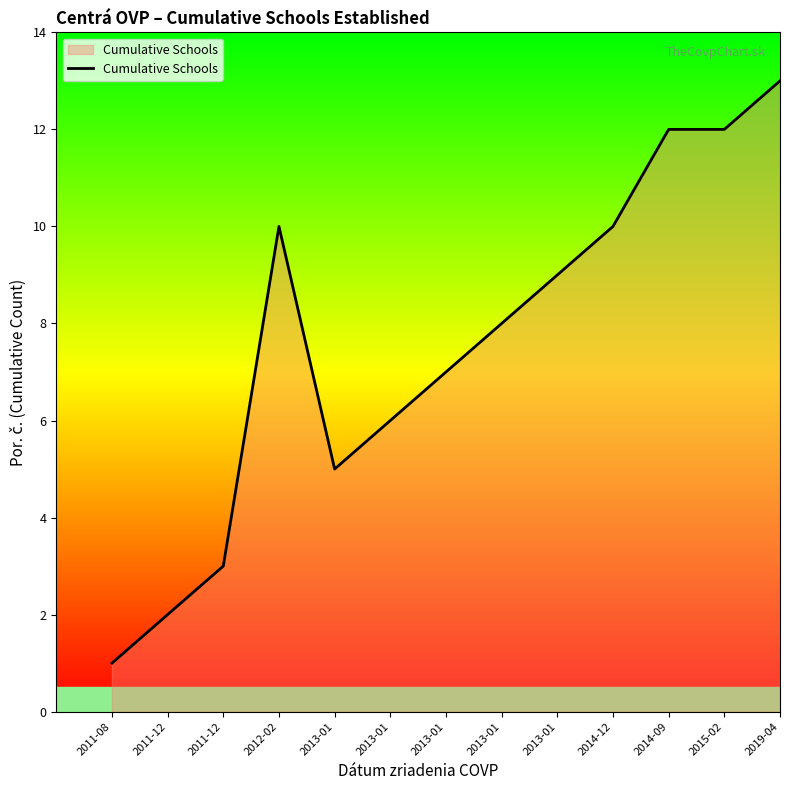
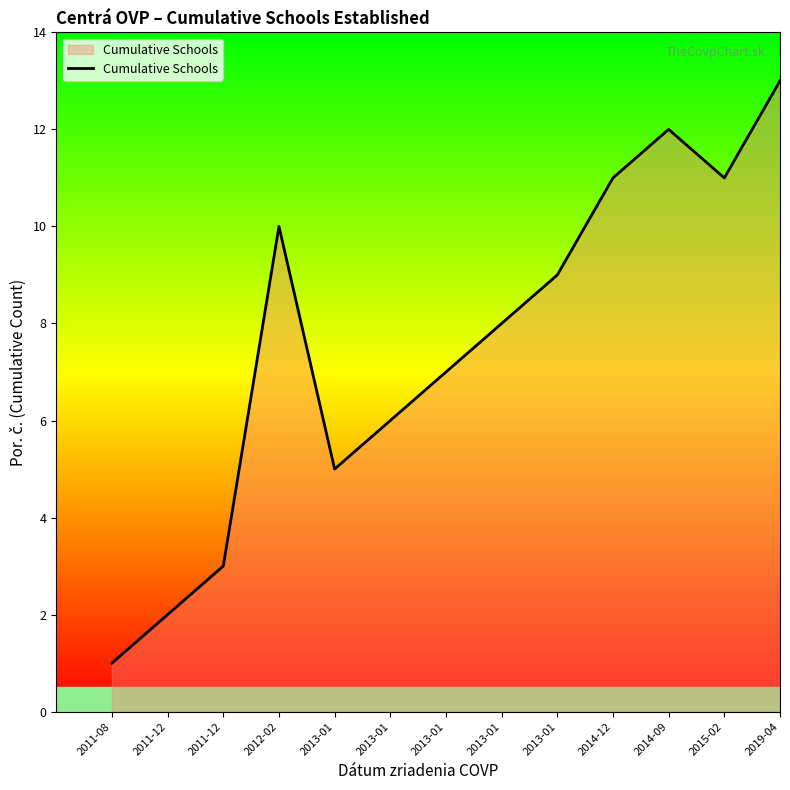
  {
    "2011-08": 1,
    "2012-02": 10,
-   "2014-12": 10,
+   "2014-12": 11,
    "2014-09": 12,
-   "2015-02": 12,
+   "2015-02": 11,
    "2019-04": 13
  }
